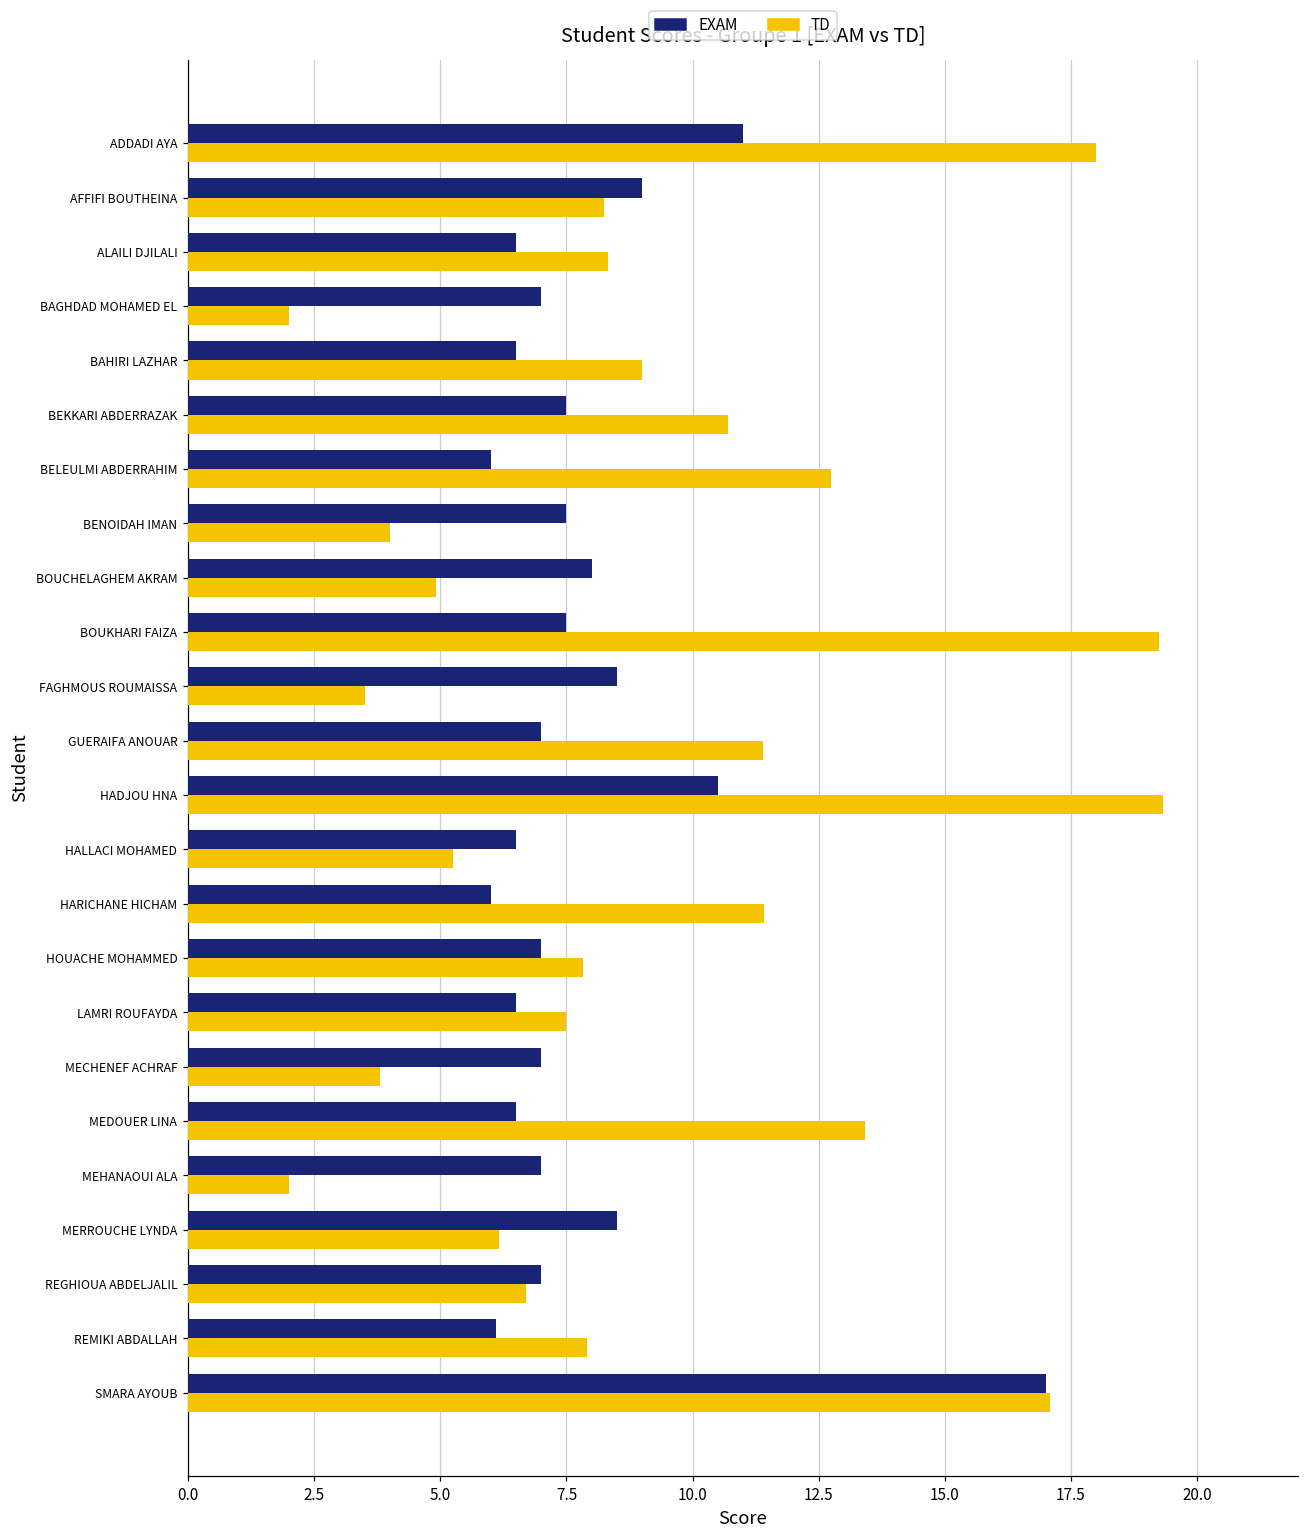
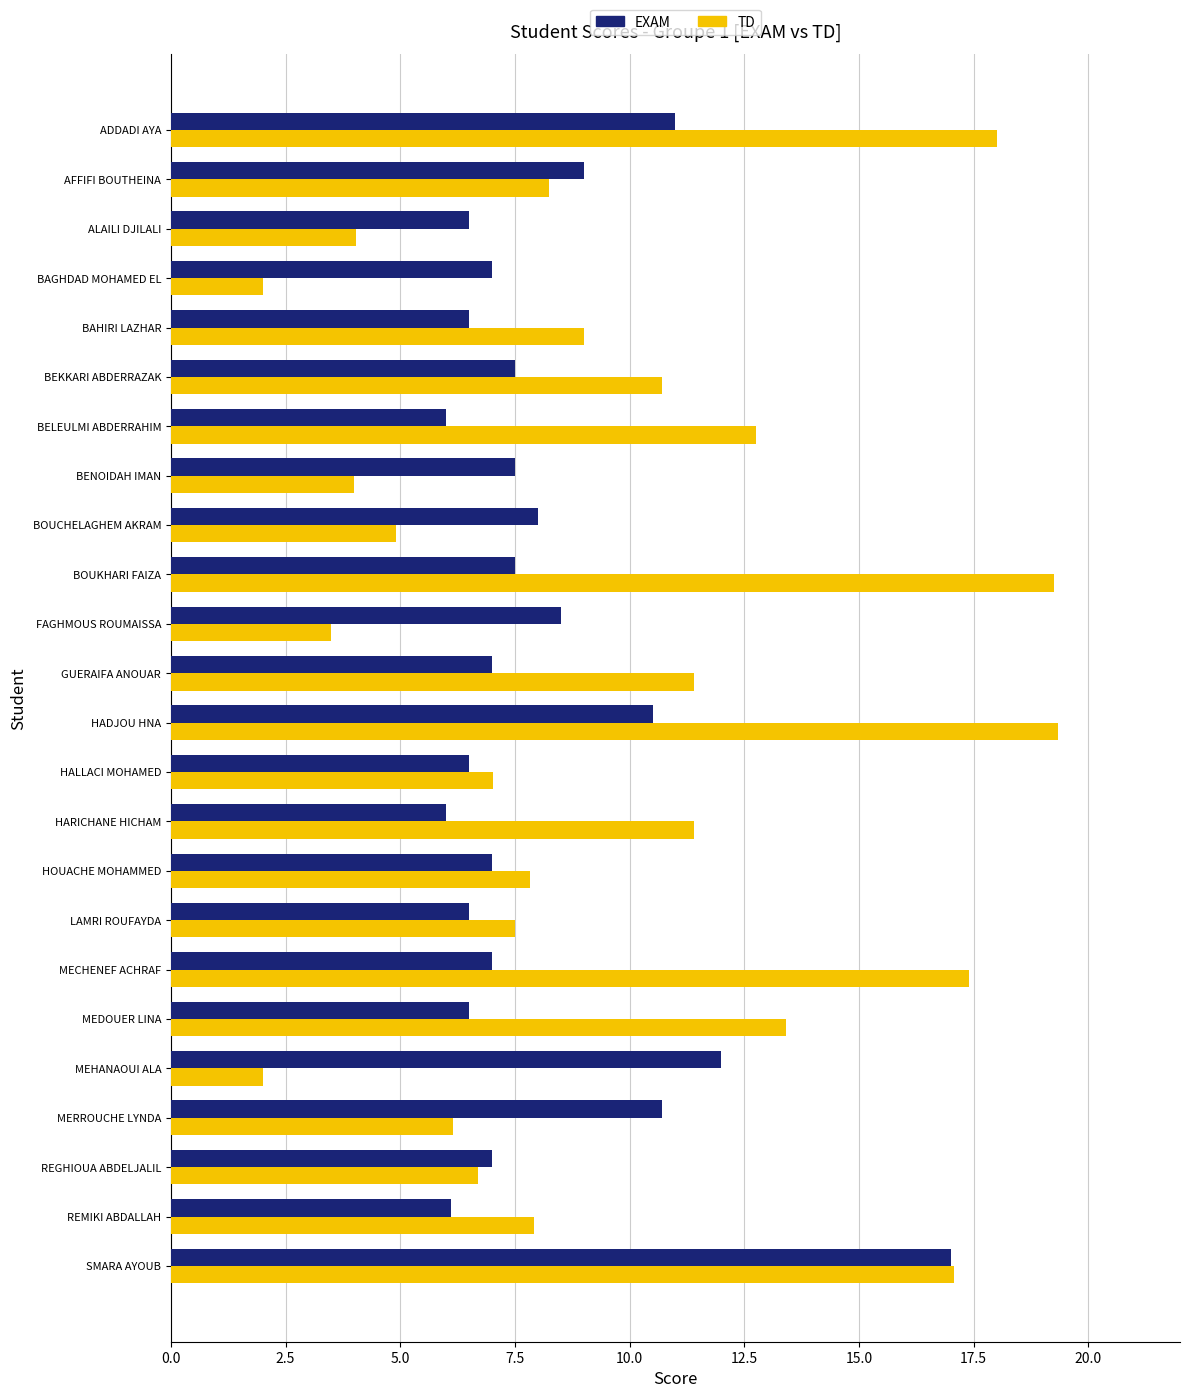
  {
    "TD": {
      "ADDADI AYA": 18.0,
      "AFFIFI BOUTHEINA": 8.3,
-     "ALAILI DJILALI": 8.3,
+     "ALAILI DJILALI": 4.0,
      "BAGHDAD MOHAMED EL": 2.0,
      "BAHIRI LAZHAR": 9.0,
      "BEKKARI ABDERRAZAK": 10.7,
      "BELEULMI ABDERRAHIM": 12.8,
      "BENOIDAH IMAN": 4.0,
      "BOUCHELAGHEM AKRAM": 4.9,
      "BOUKHARI FAIZA": 19.3,
      "FAGHMOUS ROUMAISSA": 3.5,
      "GUERAIFA ANOUAR": 11.4,
      "HADJOU HNA": 19.3,
-     "HALLACI MOHAMED": 5.3,
+     "HALLACI MOHAMED": 7.0,
      "HARICHANE HICHAM": 11.4,
      "HOUACHE MOHAMMED": 7.8,
      "LAMRI ROUFAYDA": 7.5,
-     "MECHENEF ACHRAF": 3.8,
+     "MECHENEF ACHRAF": 17.4,
      "MEDOUER LINA": 13.4,
      "MEHANAOUI ALA": 2.0,
      "MERROUCHE LYNDA": 6.2,
      "REGHIOUA ABDELJALIL": 6.7,
      "REMIKI ABDALLAH": 7.9,
      "SMARA AYOUB": 17.1
    },
    "EXAM": {
      "ADDADI AYA": 11.0,
      "AFFIFI BOUTHEINA": 9.0,
      "ALAILI DJILALI": 6.5,
      "BAGHDAD MOHAMED EL": 7.0,
      "BAHIRI LAZHAR": 6.5,
      "BEKKARI ABDERRAZAK": 7.5,
      "BELEULMI ABDERRAHIM": 6.0,
      "BENOIDAH IMAN": 7.5,
      "BOUCHELAGHEM AKRAM": 8.0,
      "BOUKHARI FAIZA": 7.5,
      "FAGHMOUS ROUMAISSA": 8.5,
      "GUERAIFA ANOUAR": 7.0,
      "HADJOU HNA": 10.5,
      "HALLACI MOHAMED": 6.5,
      "HARICHANE HICHAM": 6.0,
      "HOUACHE MOHAMMED": 7.0,
      "LAMRI ROUFAYDA": 6.5,
      "MECHENEF ACHRAF": 7.0,
      "MEDOUER LINA": 6.5,
-     "MEHANAOUI ALA": 7,
-     "MERROUCHE LYNDA": 8.5,
+     "MEHANAOUI ALA": 12,
+     "MERROUCHE LYNDA": 10.7,
      "REGHIOUA ABDELJALIL": 7.0,
      "REMIKI ABDALLAH": 6.1,
      "SMARA AYOUB": 17.0
    }
  }
